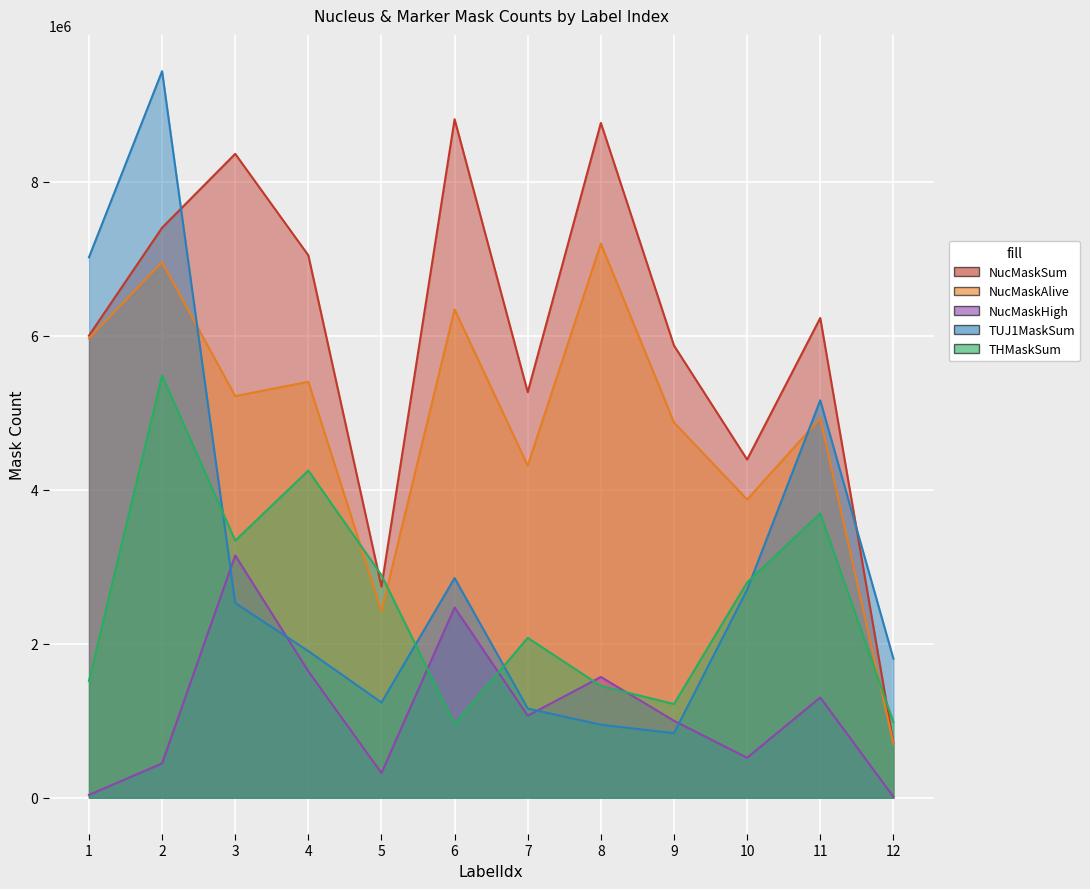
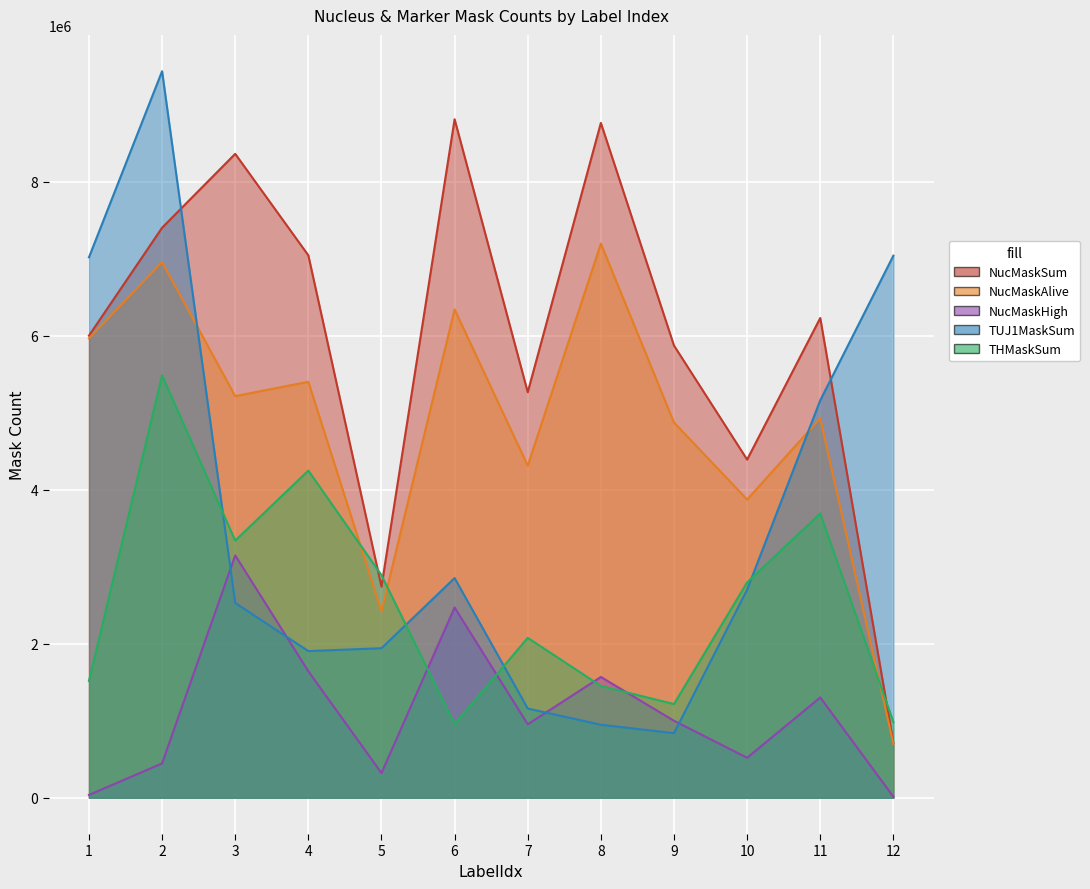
  {
    "NucMaskHigh": {
      "1": 0,
      "2": 400000,
      "3": 3100000,
      "4": 1600000,
      "5": 300000,
      "6": 2500000,
-     "7": 1100000,
+     "7": 1000000,
      "8": 1600000,
      "9": 1000000,
      "10": 500000,
      "11": 1300000,
      "12": 0
    },
    "TUJ1MaskSum": {
      "1": 7000000,
      "2": 9400000,
      "3": 2500000,
      "4": 1900000,
-     "5": 1200000,
+     "5": 1900000,
      "6": 2900000,
      "7": 1200000,
      "8": 900000,
      "9": 800000,
      "10": 2700000,
      "11": 5200000,
-     "12": 1800000
+     "12": 7000000
    },
    "THMaskSum": {
      "1": 1500000,
      "2": 5500000,
      "3": 3300000,
      "4": 4200000,
      "5": 2900000,
      "6": 1000000,
      "7": 2100000,
      "8": 1500000,
      "9": 1200000,
      "10": 2800000,
      "11": 3700000,
      "12": 1000000
    }
  }
